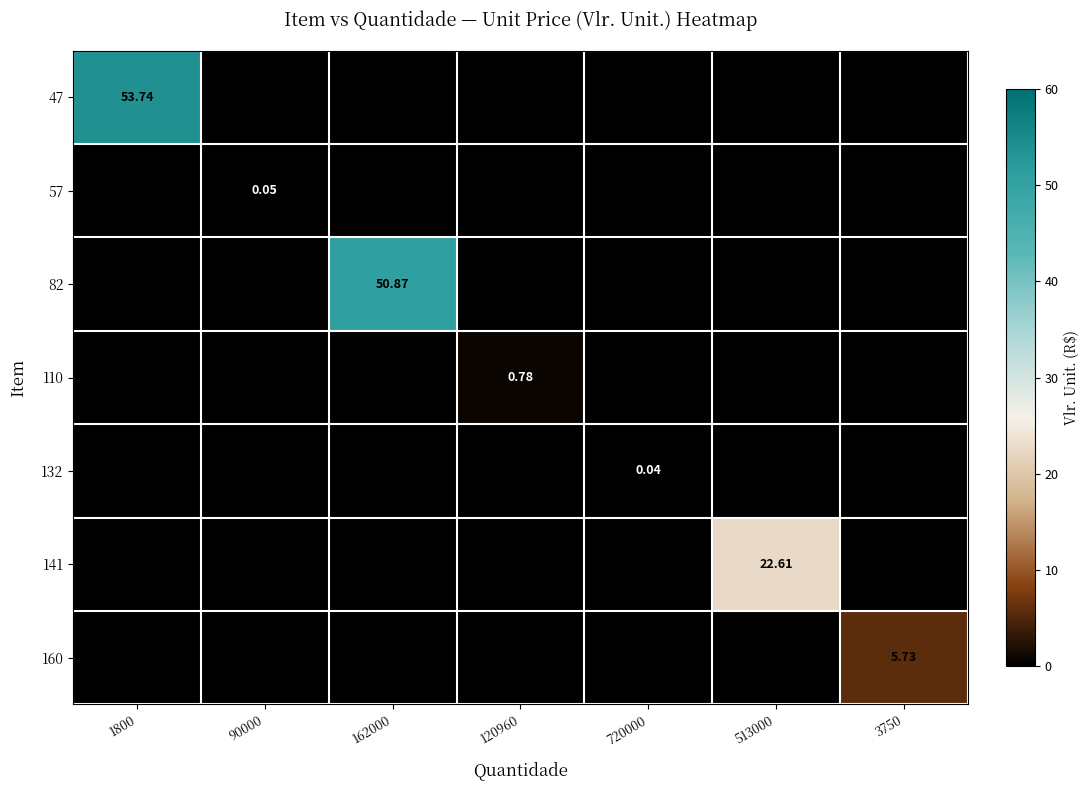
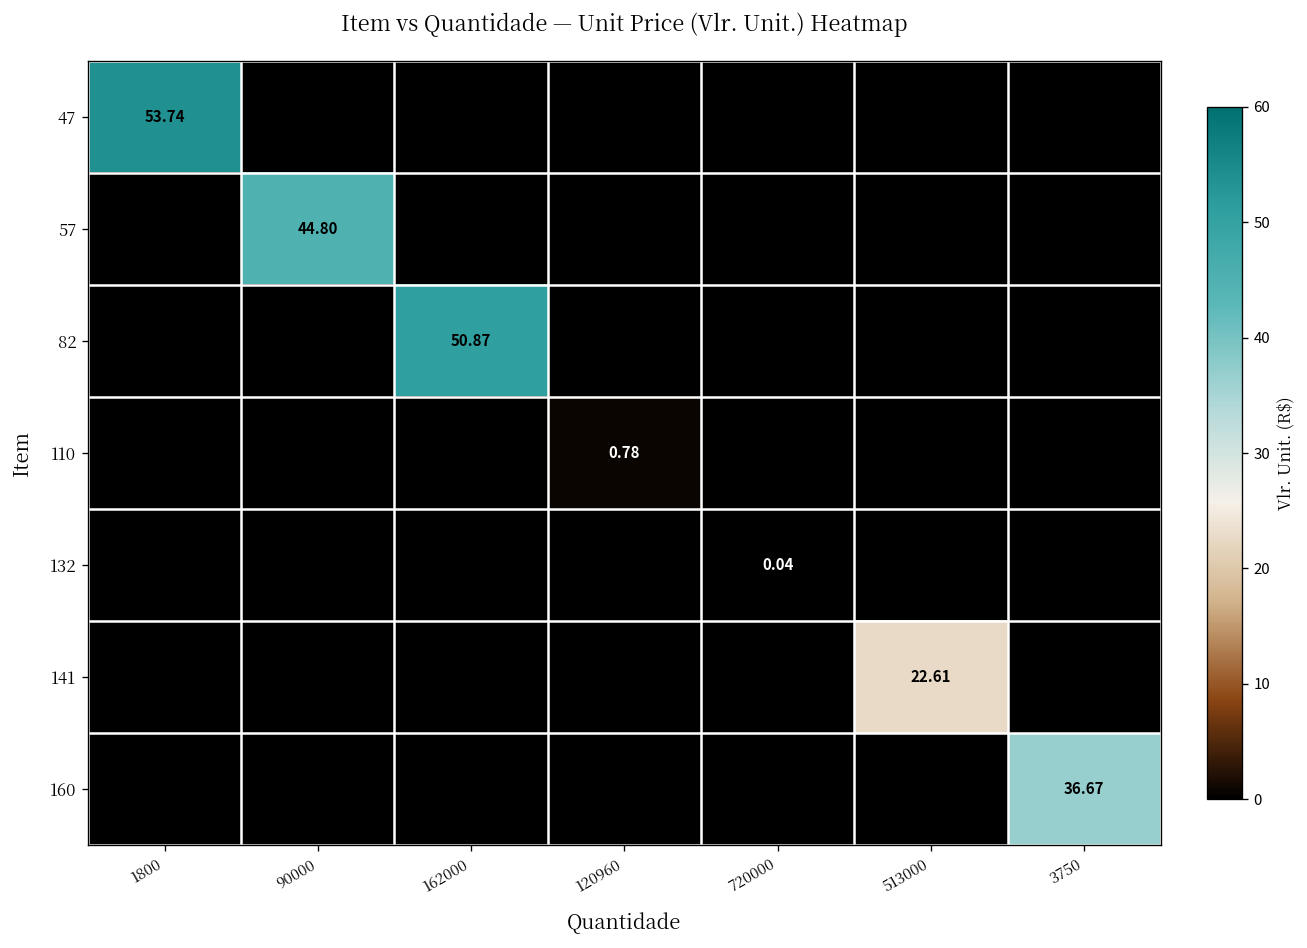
  {
    "47": {
      "1800": 53.74
    },
    "57": {
-     "90000": 0.05
+     "90000": 44.80
    },
    "82": {
      "162000": 50.87
    },
    "110": {
      "120960": 0.78
    },
    "132": {
      "720000": 0.04
    },
    "141": {
      "513000": 22.61
    },
    "160": {
-     "3750": 5.73
+     "3750": 36.67
    }
  }
